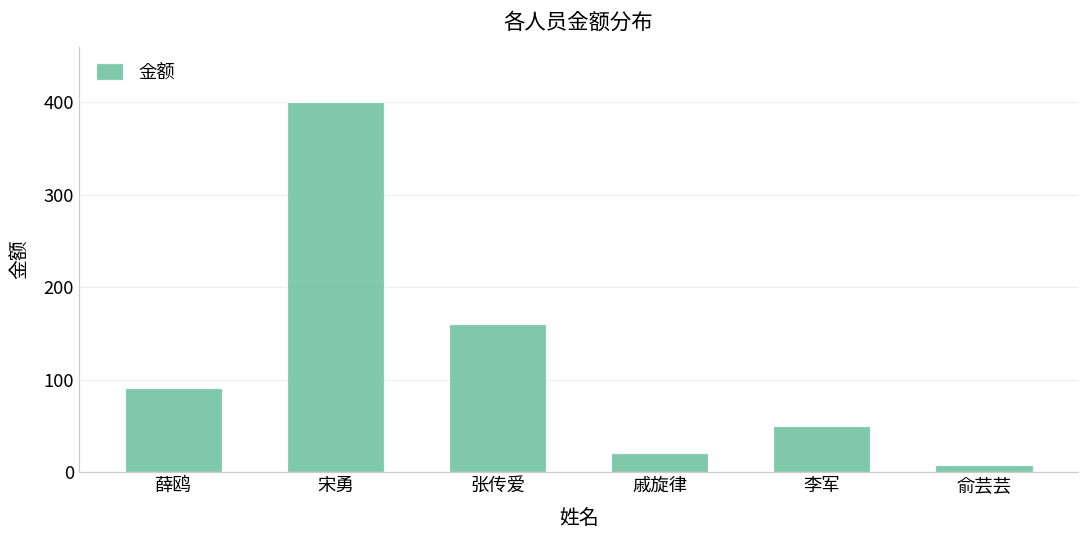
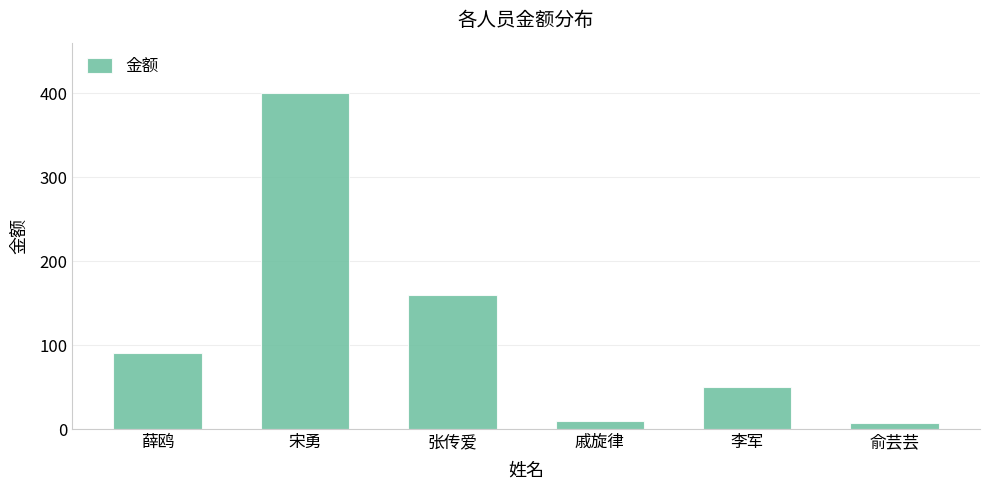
  {
    "薛鸥": 90,
    "宋勇": 400,
    "张传爱": 160,
-   "戚旋律": 20,
+   "戚旋律": 10,
    "李军": 50,
    "俞芸芸": 10
  }
